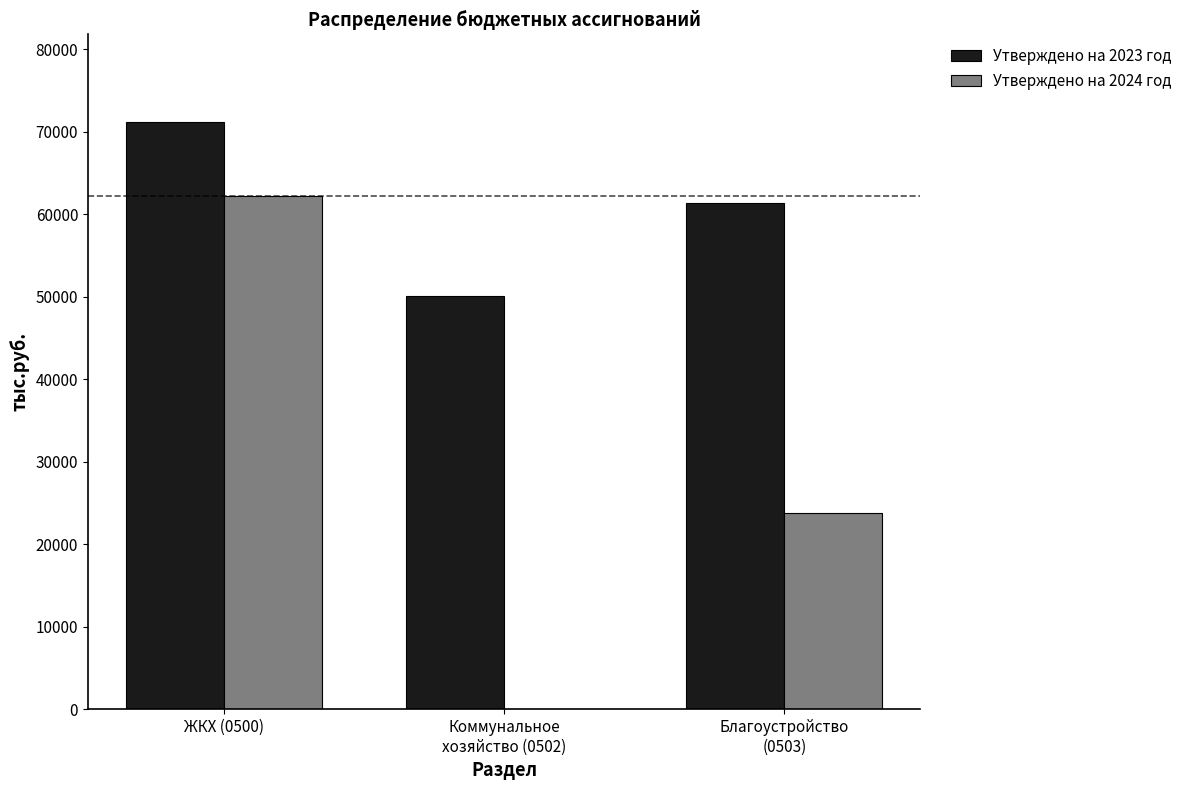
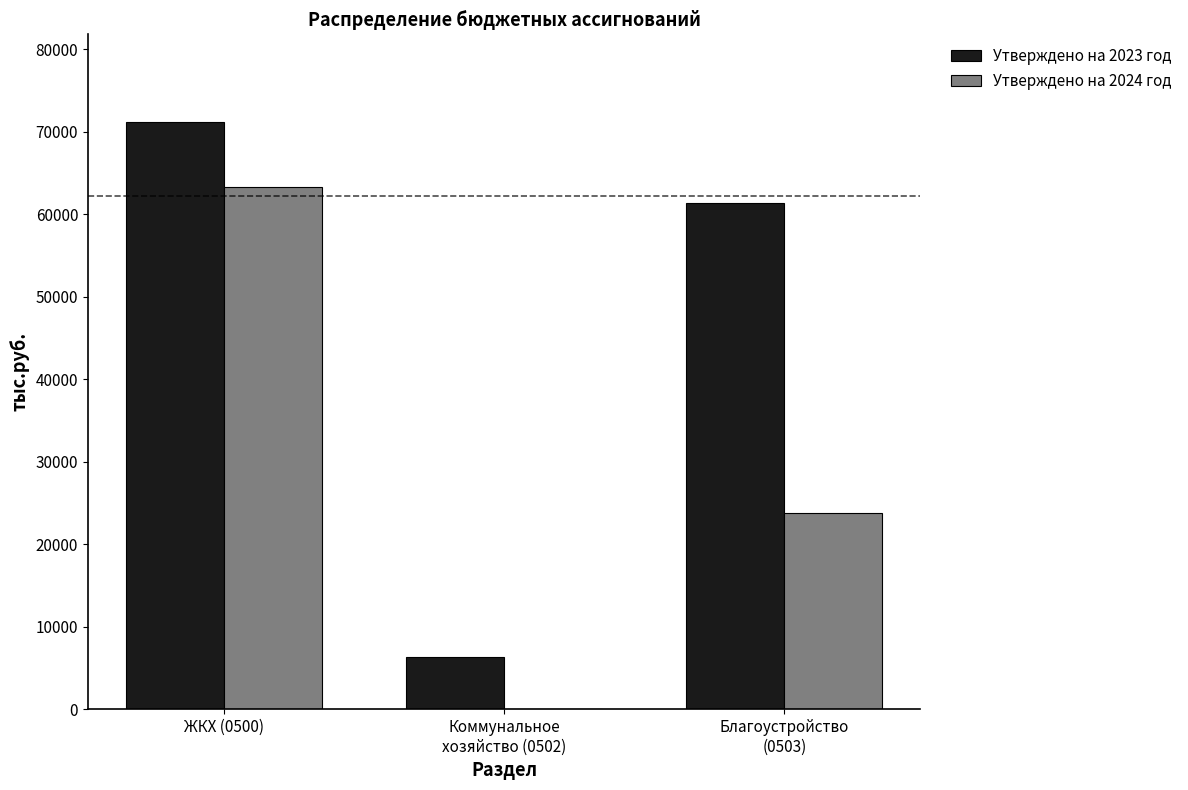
  {
    "Утверждено на 2023 год": {
      "ЖКХ (0500)": 71000,
-     "Коммунальное хозяйство (0502)": 50000,
+     "Коммунальное хозяйство (0502)": 6000,
      "Благоустройство (0503)": 61000
    },
    "Утверждено на 2024 год": {
-     "ЖКХ (0500)": 62000,
+     "ЖКХ (0500)": 63000,
      "Коммунальное хозяйство (0502)": 0,
      "Благоустройство (0503)": 24000
    }
  }
